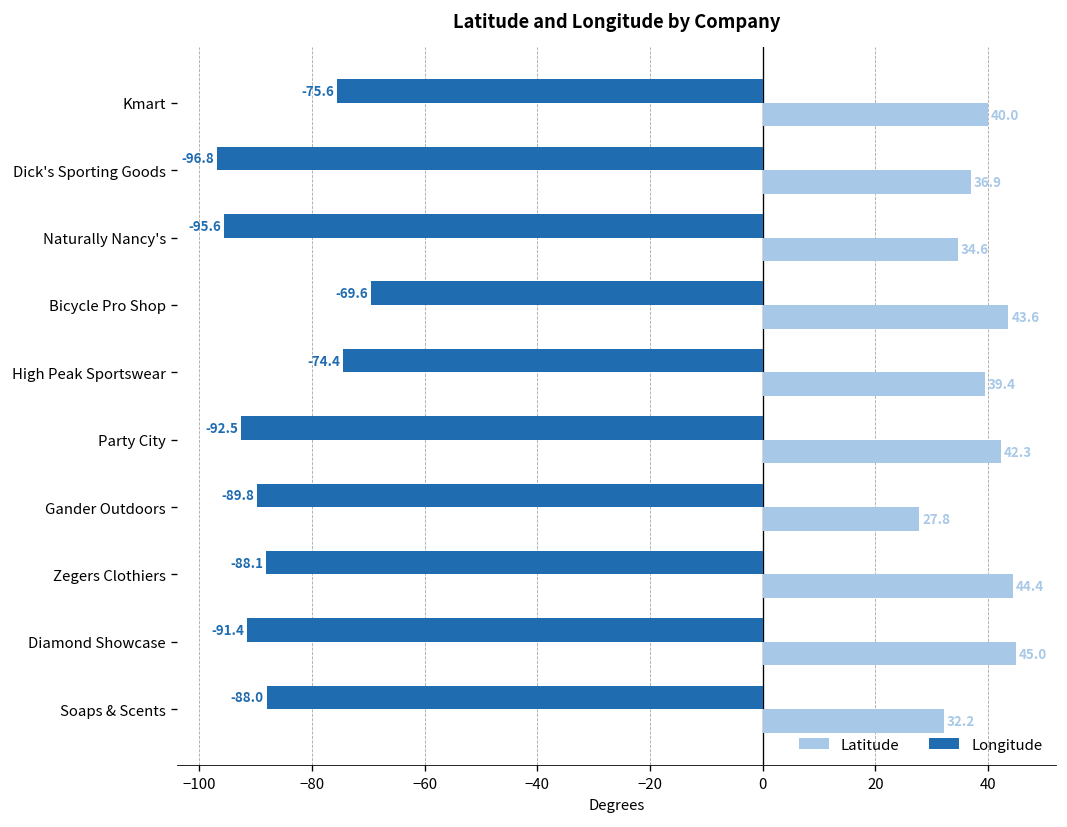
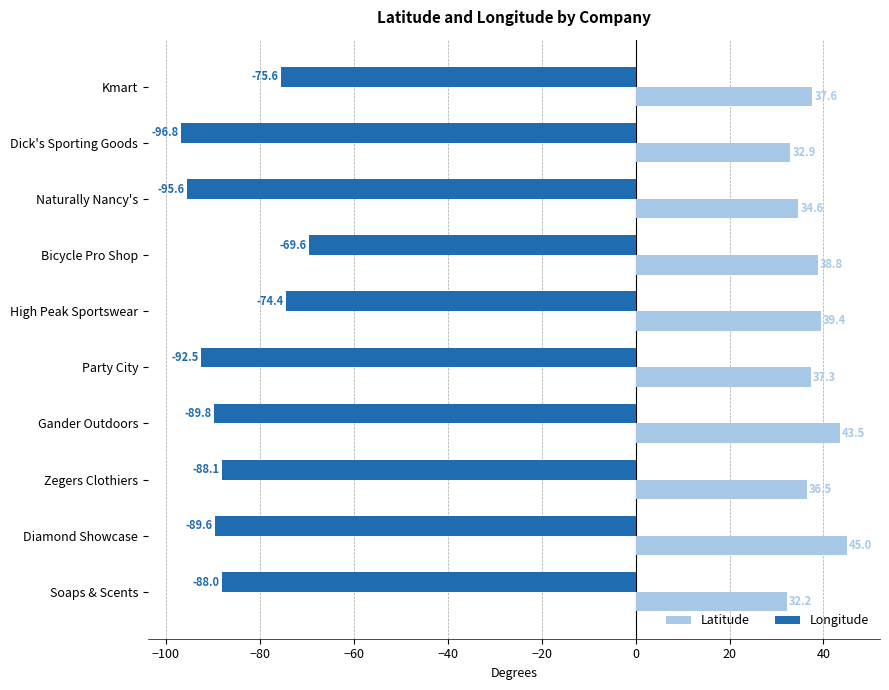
  {
    "Latitude": {
-     "Kmart": 40.0,
-     "Dick's Sporting Goods": 36.9,
+     "Kmart": 37.6,
+     "Dick's Sporting Goods": 32.9,
      "Naturally Nancy's": 34.6,
-     "Bicycle Pro Shop": 43.6,
+     "Bicycle Pro Shop": 38.8,
      "High Peak Sportswear": 39.4,
-     "Party City": 42.3,
-     "Gander Outdoors": 27.8,
-     "Zegers Clothiers": 44.4,
+     "Party City": 37.3,
+     "Gander Outdoors": 43.5,
+     "Zegers Clothiers": 36.5,
      "Diamond Showcase": 45.0,
      "Soaps & Scents": 32.2
    },
    "Longitude": {
      "Kmart": -75.6,
      "Dick's Sporting Goods": -96.8,
      "Naturally Nancy's": -95.6,
      "Bicycle Pro Shop": -69.6,
      "High Peak Sportswear": -74.4,
      "Party City": -92.5,
      "Gander Outdoors": -89.8,
      "Zegers Clothiers": -88.1,
-     "Diamond Showcase": -91.4,
+     "Diamond Showcase": -89.6,
      "Soaps & Scents": -88.0
    }
  }
